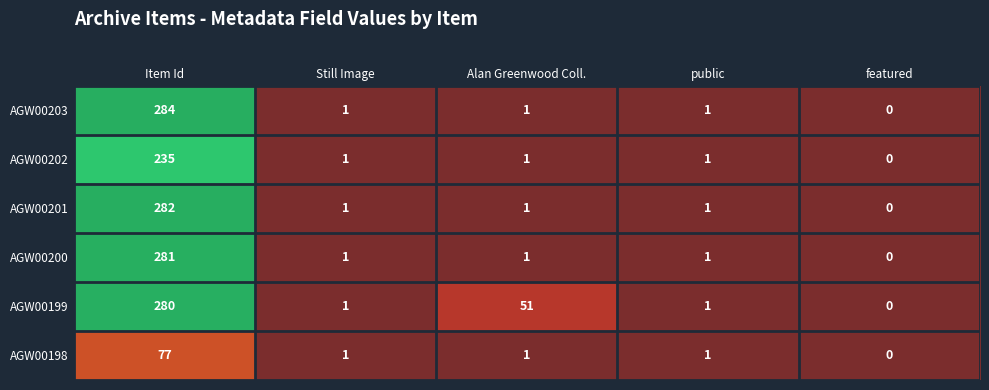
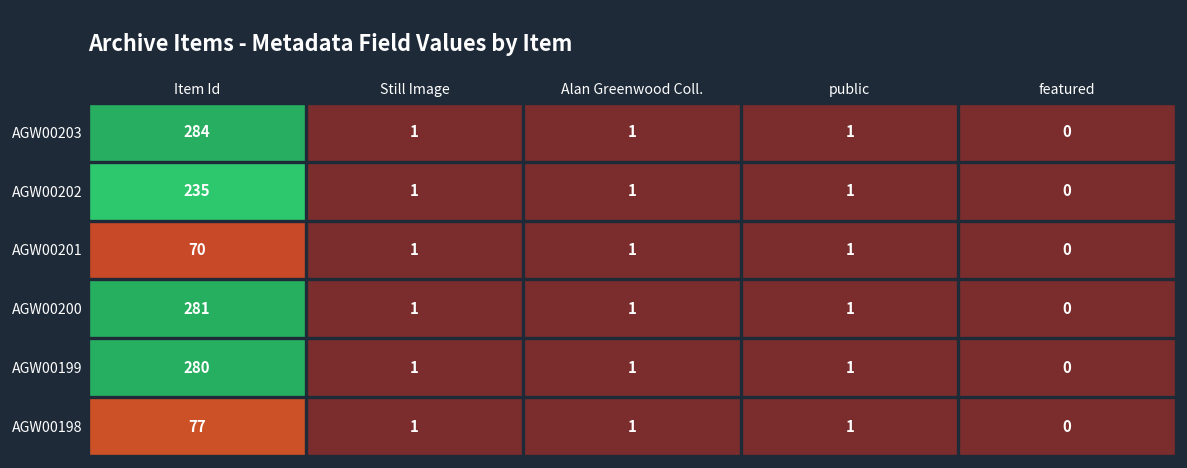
  {
    "AGW00203": {
      "Item Id": 284,
      "Still Image": 1,
      "Alan Greenwood Coll.": 1,
      "public": 1,
      "featured": 0
    },
    "AGW00202": {
      "Item Id": 235,
      "Still Image": 1,
      "Alan Greenwood Coll.": 1,
      "public": 1,
      "featured": 0
    },
    "AGW00201": {
-     "Item Id": 282,
+     "Item Id": 70,
      "Still Image": 1,
      "Alan Greenwood Coll.": 1,
      "public": 1,
      "featured": 0
    },
    "AGW00200": {
      "Item Id": 281,
      "Still Image": 1,
      "Alan Greenwood Coll.": 1,
      "public": 1,
      "featured": 0
    },
    "AGW00199": {
      "Item Id": 280,
      "Still Image": 1,
-     "Alan Greenwood Coll.": 51,
+     "Alan Greenwood Coll.": 1,
      "public": 1,
      "featured": 0
    },
    "AGW00198": {
      "Item Id": 77,
      "Still Image": 1,
      "Alan Greenwood Coll.": 1,
      "public": 1,
      "featured": 0
    }
  }
